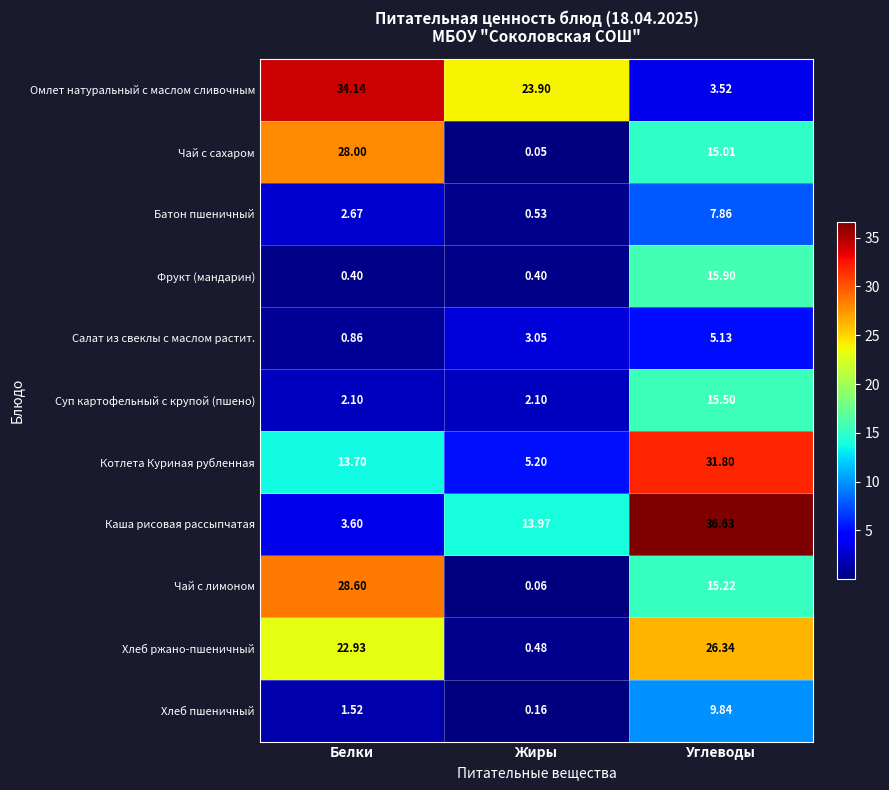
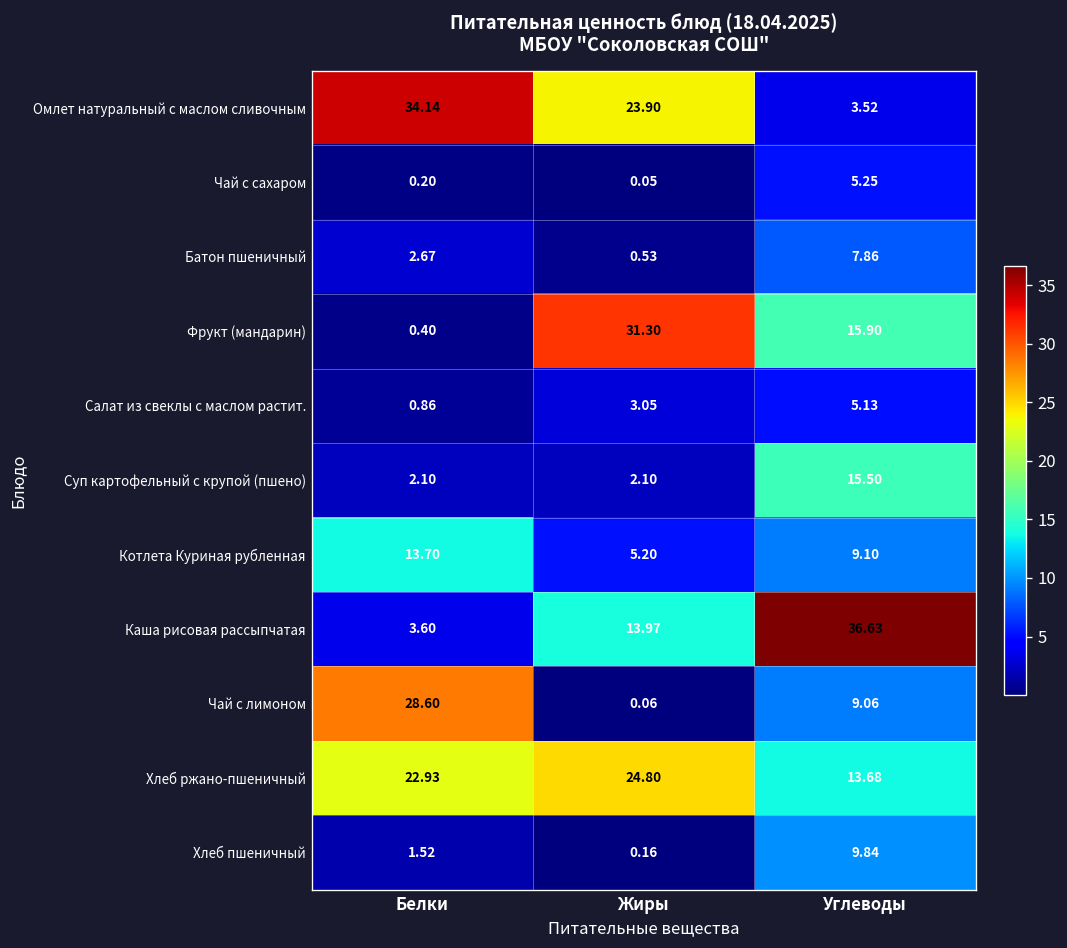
  {
    "Омлет натуральный с маслом сливочным": {
      "Белки": 34.14,
      "Жиры": 23.90,
      "Углеводы": 3.52
    },
    "Чай с сахаром": {
-     "Белки": 28.00,
+     "Белки": 0.20,
      "Жиры": 0.05,
-     "Углеводы": 15.01
+     "Углеводы": 5.25
    },
    "Батон пшеничный": {
      "Белки": 2.67,
      "Жиры": 0.53,
      "Углеводы": 7.86
    },
    "Фрукт (мандарин)": {
      "Белки": 0.40,
-     "Жиры": 0.40,
+     "Жиры": 31.30,
      "Углеводы": 15.90
    },
    "Салат из свеклы с маслом растит.": {
      "Белки": 0.86,
      "Жиры": 3.05,
      "Углеводы": 5.13
    },
    "Суп картофельный с крупой (пшено)": {
      "Белки": 2.10,
      "Жиры": 2.10,
      "Углеводы": 15.50
    },
    "Котлета Куриная рубленная": {
      "Белки": 13.70,
      "Жиры": 5.20,
-     "Углеводы": 31.80
+     "Углеводы": 9.10
    },
    "Каша рисовая рассыпчатая": {
      "Белки": 3.60,
      "Жиры": 13.97,
      "Углеводы": 36.63
    },
    "Чай с лимоном": {
      "Белки": 28.60,
      "Жиры": 0.06,
-     "Углеводы": 15.22
+     "Углеводы": 9.06
    },
    "Хлеб ржано-пшеничный": {
      "Белки": 22.93,
-     "Жиры": 0.48,
-     "Углеводы": 26.34
+     "Жиры": 24.80,
+     "Углеводы": 13.68
    },
    "Хлеб пшеничный": {
      "Белки": 1.52,
      "Жиры": 0.16,
      "Углеводы": 9.84
    }
  }
